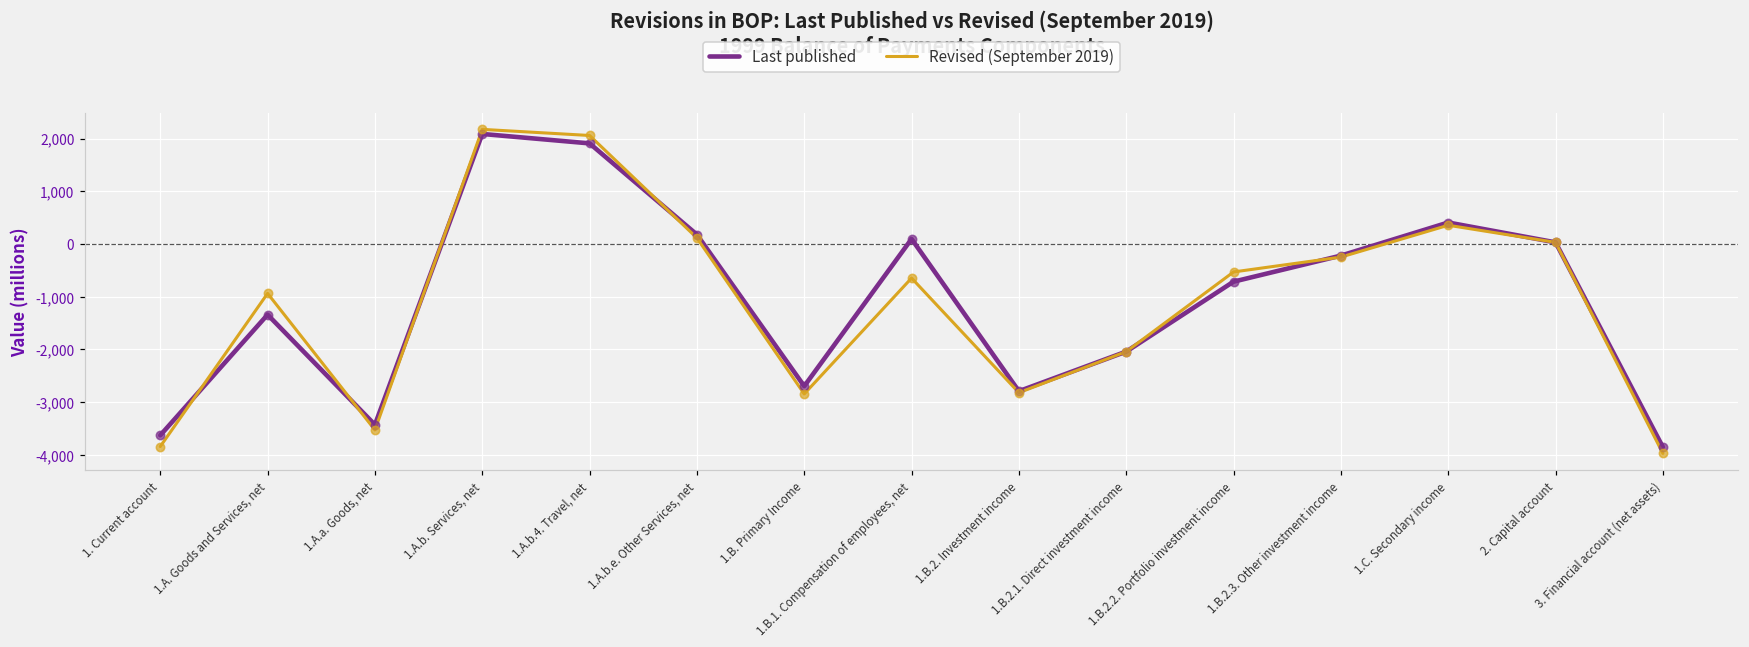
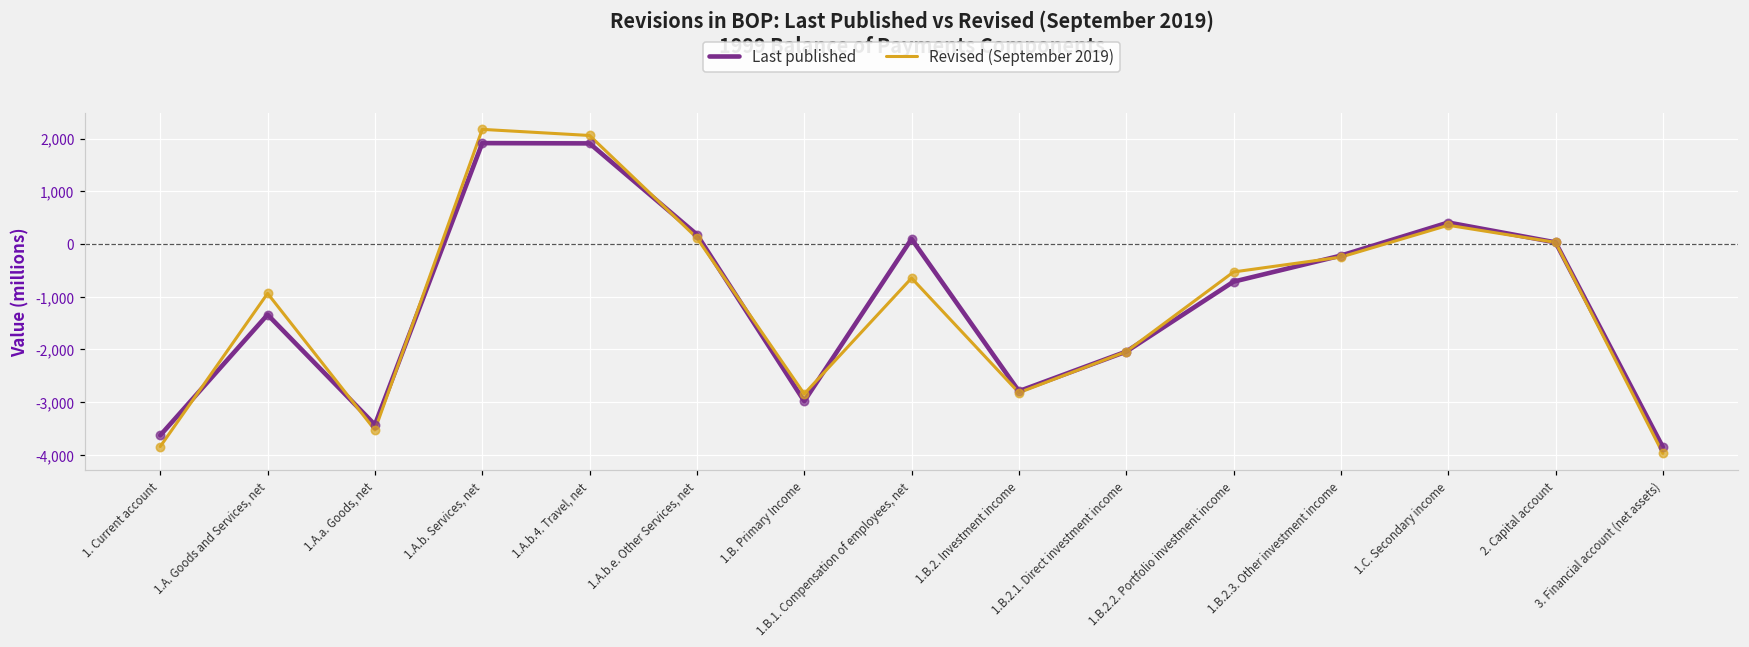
  {
    "Last published": {
      "1. Current account": "-3,600",
      "1.A. Goods and Services, net": "-1,300",
      "1.A.a. Goods, net": "-3,400",
-     "1.A.b. Services, net": "2,100",
+     "1.A.b. Services, net": "1,900",
      "1.A.b.4. Travel, net": "1,900",
      "1.A.b.e. Other Services, net": "200",
-     "1.B. Primary Income": "-2,700",
+     "1.B. Primary Income": "-3,000",
      "1.B.1. Compensation of employees, net": "100",
      "1.B.2.2. Portfolio investment income": "-700",
      "3. Financial account (net assets)": "-3,900"
    },
    "Revised (September 2019)": {
      "1. Current account": "-3,800",
      "1.A. Goods and Services, net": "-900",
      "1.A.a. Goods, net": "-3,500",
      "1.A.b. Services, net": "2,200",
      "1.A.b.4. Travel, net": "2,100",
      "1.A.b.e. Other Services, net": "100",
      "1.B. Primary Income": "-2,800",
      "1.B.1. Compensation of employees, net": "-600",
      "1.B.2.2. Portfolio investment income": "-500",
      "3. Financial account (net assets)": "-4,000"
    }
  }
